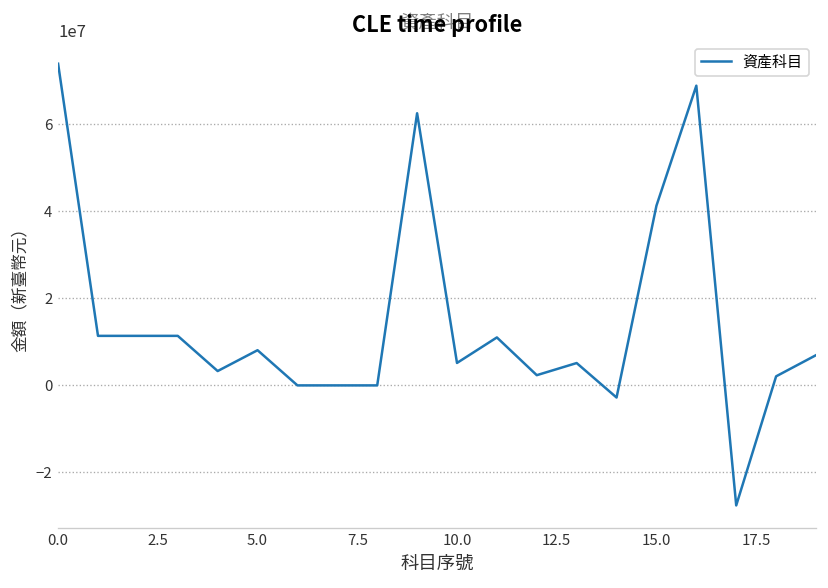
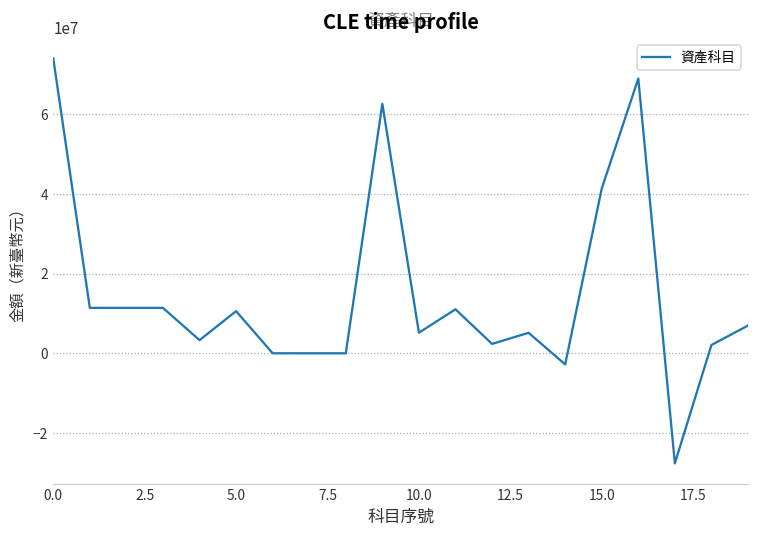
  {
    "0.0": 74000000,
-   "5.0": 8000000,
+   "5.0": 11000000,
    "10.0": 5000000,
    "15.0": 41000000
  }
